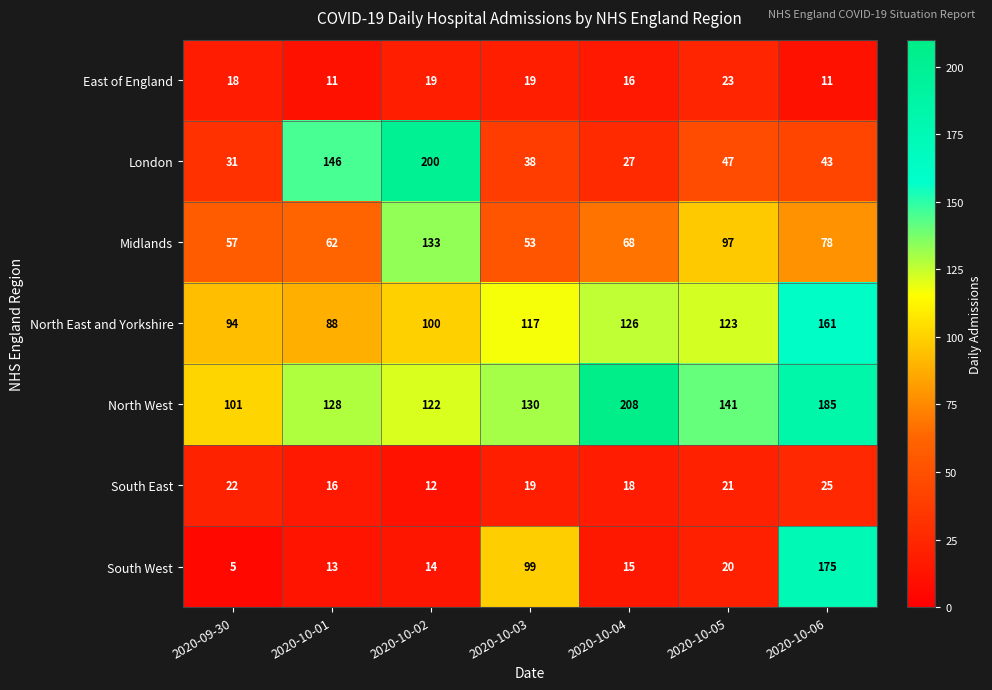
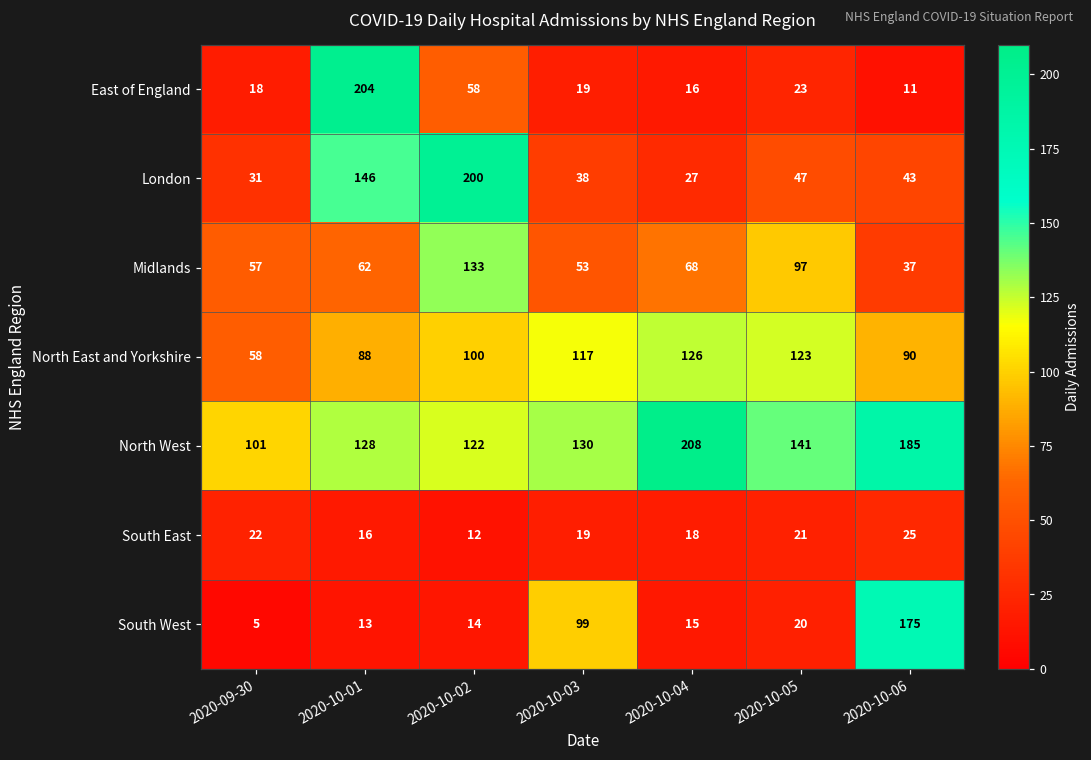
  {
    "East of England": {
      "2020-09-30": 18,
-     "2020-10-01": 11,
-     "2020-10-02": 19,
+     "2020-10-01": 204,
+     "2020-10-02": 58,
      "2020-10-03": 19,
      "2020-10-04": 16,
      "2020-10-05": 23,
      "2020-10-06": 11
    },
    "London": {
      "2020-09-30": 31,
      "2020-10-01": 146,
      "2020-10-02": 200,
      "2020-10-03": 38,
      "2020-10-04": 27,
      "2020-10-05": 47,
      "2020-10-06": 43
    },
    "Midlands": {
      "2020-09-30": 57,
      "2020-10-01": 62,
      "2020-10-02": 133,
      "2020-10-03": 53,
      "2020-10-04": 68,
      "2020-10-05": 97,
-     "2020-10-06": 78
+     "2020-10-06": 37
    },
    "North East and Yorkshire": {
-     "2020-09-30": 94,
+     "2020-09-30": 58,
      "2020-10-01": 88,
      "2020-10-02": 100,
      "2020-10-03": 117,
      "2020-10-04": 126,
      "2020-10-05": 123,
-     "2020-10-06": 161
+     "2020-10-06": 90
    },
    "North West": {
      "2020-09-30": 101,
      "2020-10-01": 128,
      "2020-10-02": 122,
      "2020-10-03": 130,
      "2020-10-04": 208,
      "2020-10-05": 141,
      "2020-10-06": 185
    },
    "South East": {
      "2020-09-30": 22,
      "2020-10-01": 16,
      "2020-10-02": 12,
      "2020-10-03": 19,
      "2020-10-04": 18,
      "2020-10-05": 21,
      "2020-10-06": 25
    },
    "South West": {
      "2020-09-30": 5,
      "2020-10-01": 13,
      "2020-10-02": 14,
      "2020-10-03": 99,
      "2020-10-04": 15,
      "2020-10-05": 20,
      "2020-10-06": 175
    }
  }
